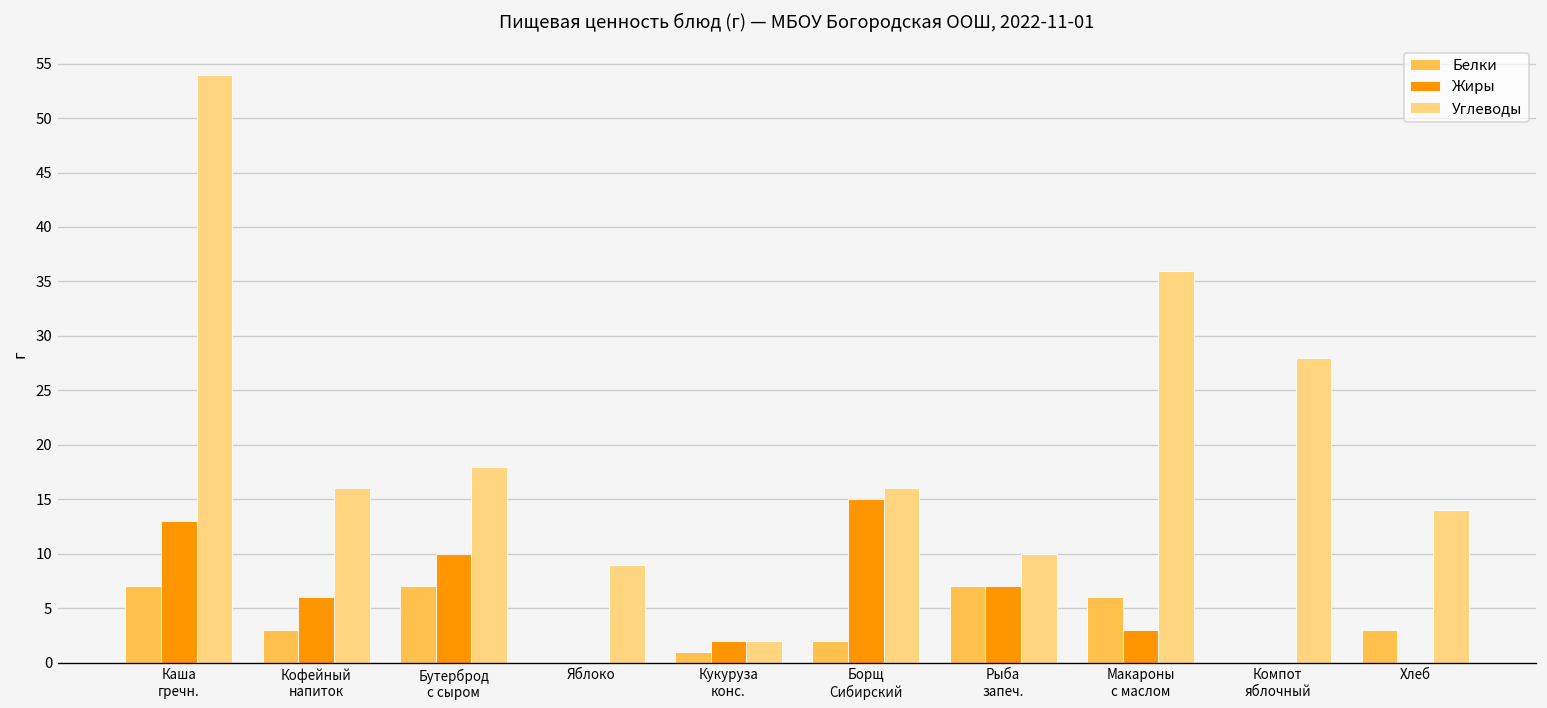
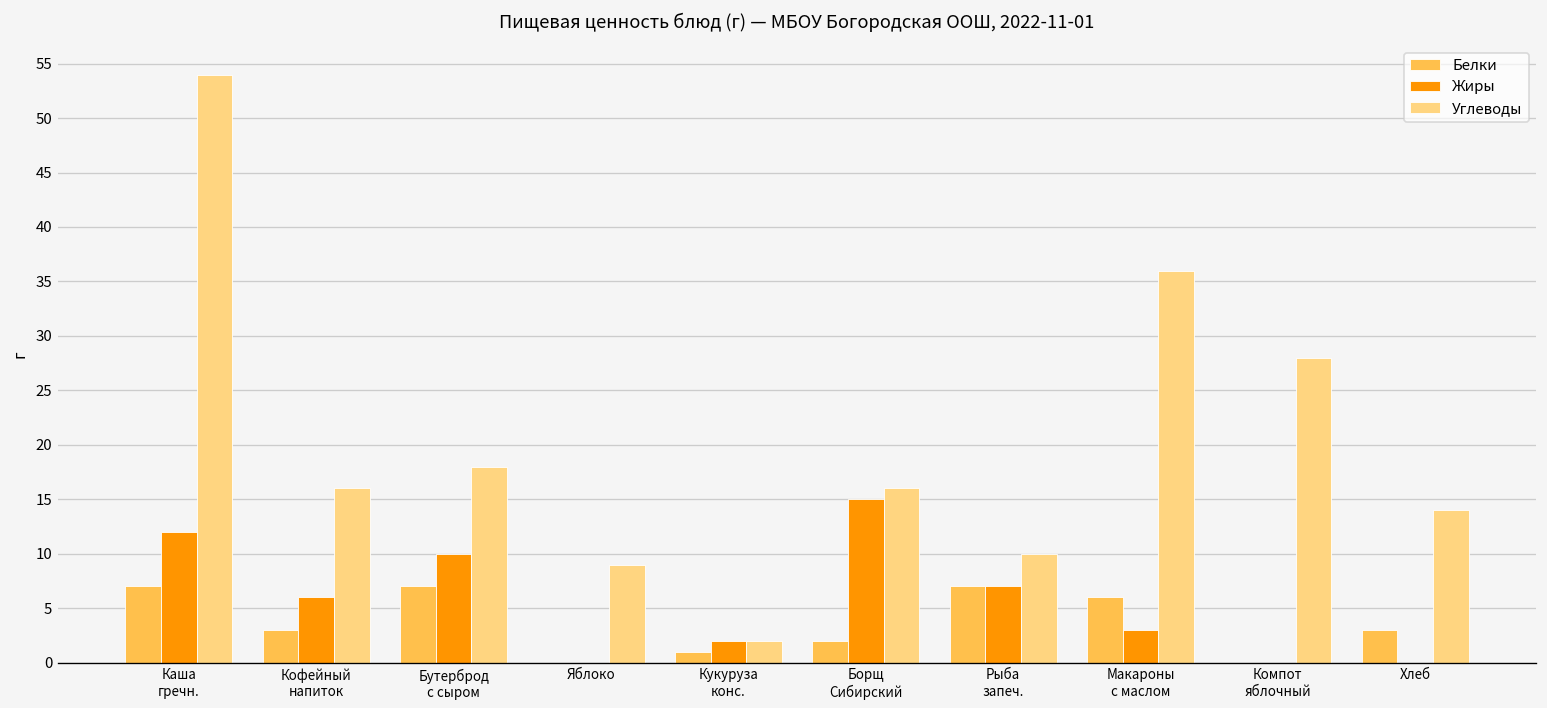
  {
    "Жиры": {
-     "Каша гречн.": 13,
+     "Каша гречн.": 12,
      "Кофейный напиток": 6,
      "Бутерброд с сыром": 10,
      "Яблоко": 0,
      "Кукуруза конс.": 2,
      "Борщ Сибирский": 15,
      "Рыба запеч.": 7,
      "Макароны с маслом": 3,
      "Компот яблочный": 0,
      "Хлеб": 0
    }
  }
